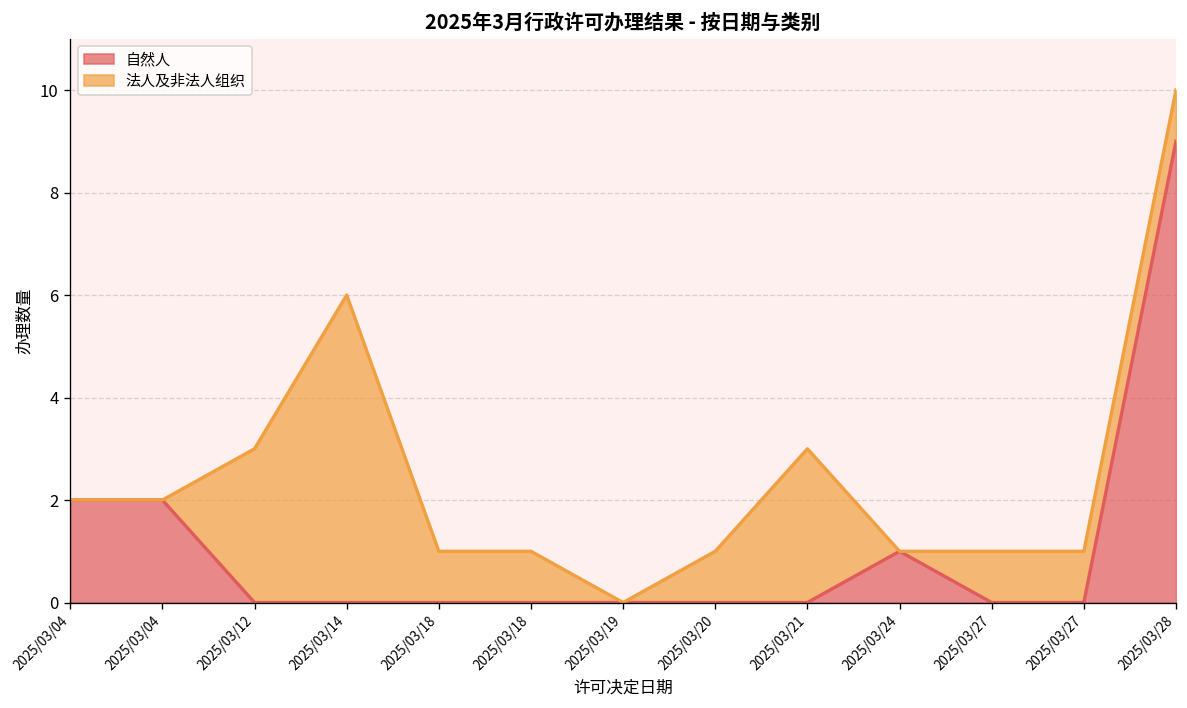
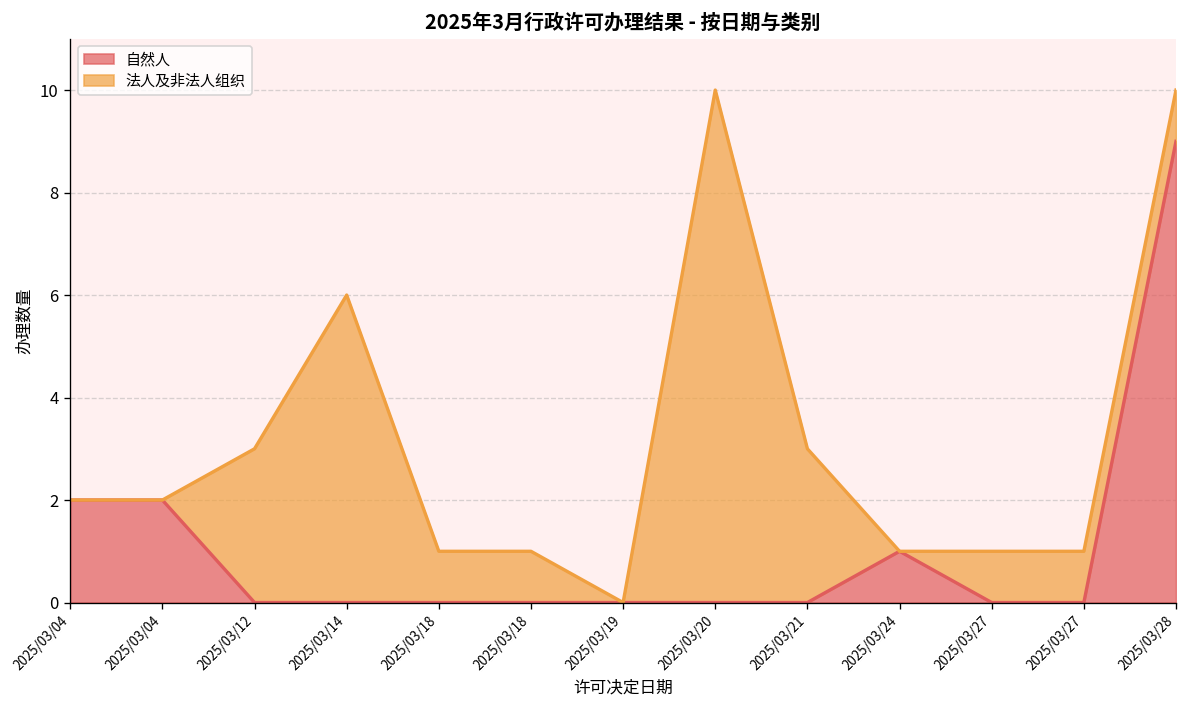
  {
    "自然人": {
      "2025/03/12": 0,
      "2025/03/14": 0,
      "2025/03/20": 0,
      "2025/03/21": 0,
      "2025/03/28": 9
    },
    "法人及非法人组织": {
      "2025/03/12": 3,
      "2025/03/14": 6,
-     "2025/03/20": 1,
+     "2025/03/20": 10,
      "2025/03/21": 3,
      "2025/03/28": 10
    }
  }
